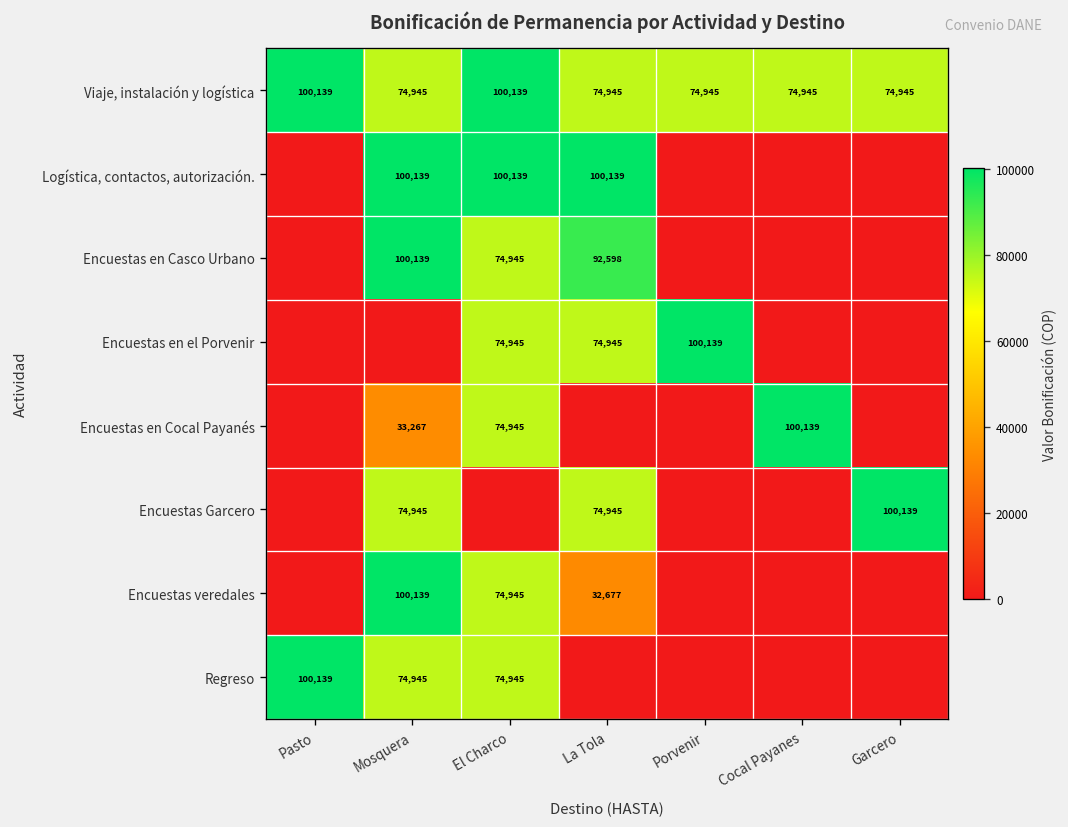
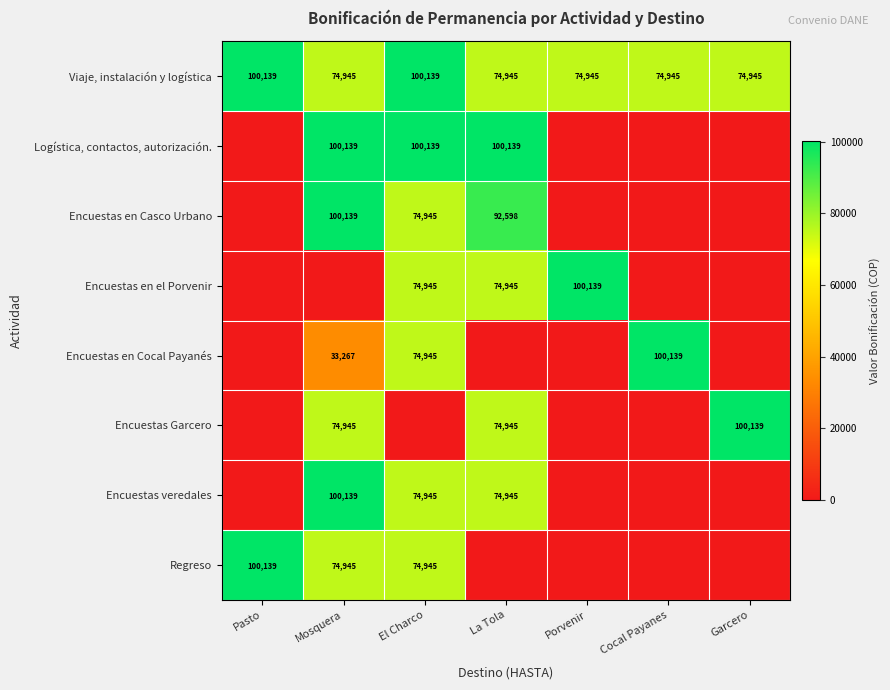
  {
    "Viaje, instalación y logística": {
      "Pasto": "100,139",
      "Mosquera": "74,945",
      "El Charco": "100,139",
      "La Tola": "74,945",
      "Porvenir": "74,945",
      "Cocal Payanes": "74,945",
      "Garcero": "74,945"
    },
    "Logística, contactos, autorización.": {
      "Mosquera": "100,139",
      "El Charco": "100,139",
      "La Tola": "100,139"
    },
    "Encuestas en Casco Urbano": {
      "Mosquera": "100,139",
      "El Charco": "74,945",
      "La Tola": "92,598"
    },
    "Encuestas en el Porvenir": {
      "El Charco": "74,945",
      "La Tola": "74,945",
      "Porvenir": "100,139"
    },
    "Encuestas en Cocal Payanés": {
      "Mosquera": "33,267",
      "El Charco": "74,945",
      "Cocal Payanes": "100,139"
    },
    "Encuestas Garcero": {
      "Mosquera": "74,945",
      "La Tola": "74,945",
      "Garcero": "100,139"
    },
    "Encuestas veredales": {
      "Mosquera": "100,139",
      "El Charco": "74,945",
-     "La Tola": "32,677"
+     "La Tola": "74,945"
    },
    "Regreso": {
      "Pasto": "100,139",
      "Mosquera": "74,945",
      "El Charco": "74,945"
    }
  }
